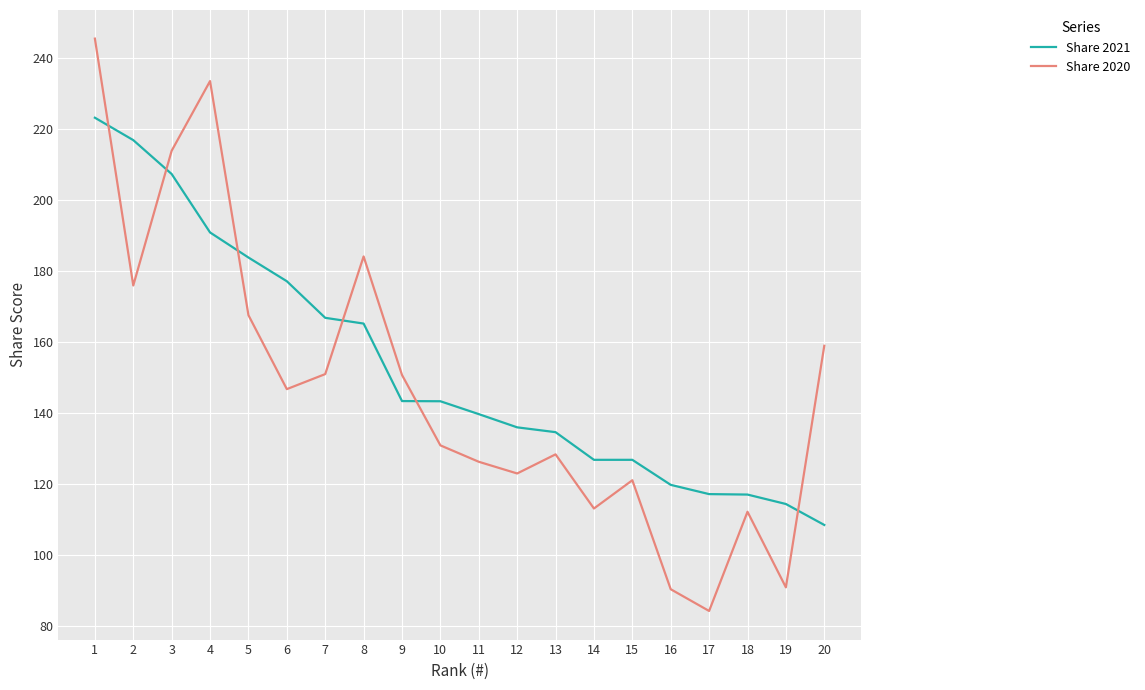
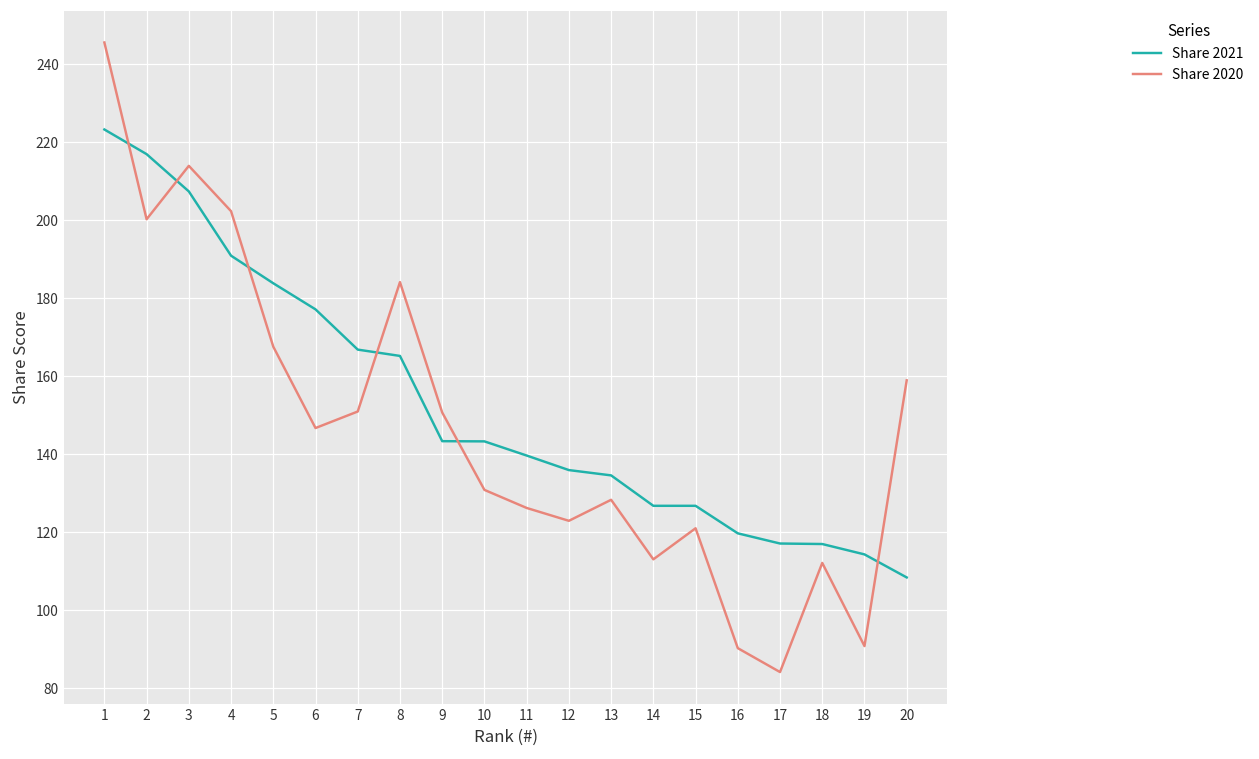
  {
    "Share 2021": {
      "1": 223,
      "2": 217,
      "3": 207,
      "4": 191,
      "5": 184,
      "6": 177,
      "7": 167,
      "8": 165,
      "9": 143,
      "10": 143,
      "11": 140,
      "12": 136,
      "13": 135,
      "14": 127,
      "15": 127,
      "16": 120,
      "17": 117,
      "18": 117,
      "19": 114,
      "20": 108
    },
    "Share 2020": {
      "1": 246,
-     "2": 176,
+     "2": 200,
      "3": 214,
-     "4": 234,
+     "4": 202,
      "5": 168,
      "6": 147,
      "7": 151,
      "8": 184,
      "9": 151,
      "10": 131,
      "11": 126,
      "12": 123,
      "13": 128,
      "14": 113,
      "15": 121,
      "16": 90,
      "17": 84,
      "18": 112,
      "19": 91,
      "20": 159
    }
  }
